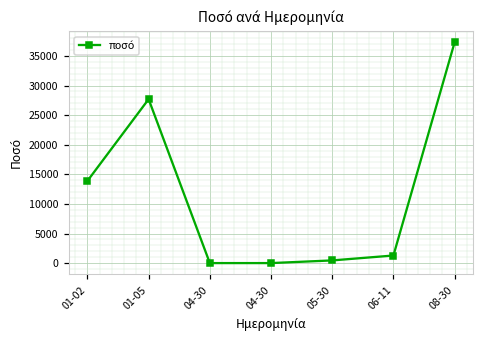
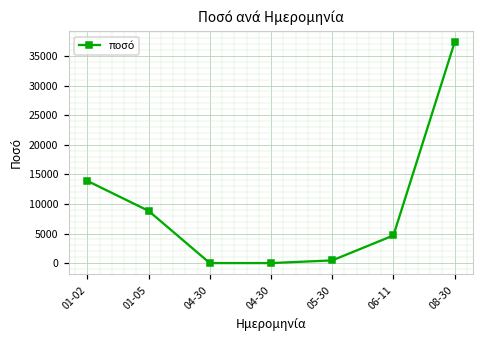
  {
    "01-02": 14000,
-   "01-05": 28000,
+   "01-05": 9000,
    "05-30": 0,
-   "06-11": 1000,
+   "06-11": 5000,
    "08-30": 37000
  }
